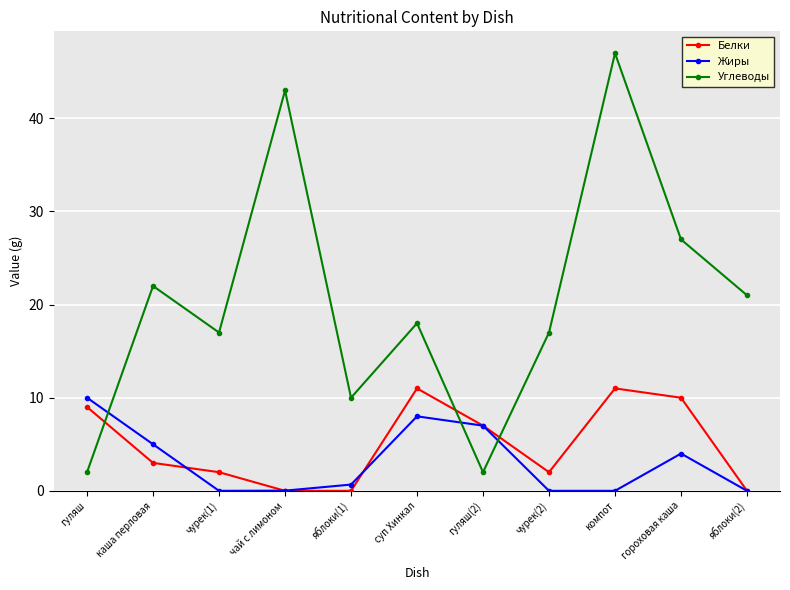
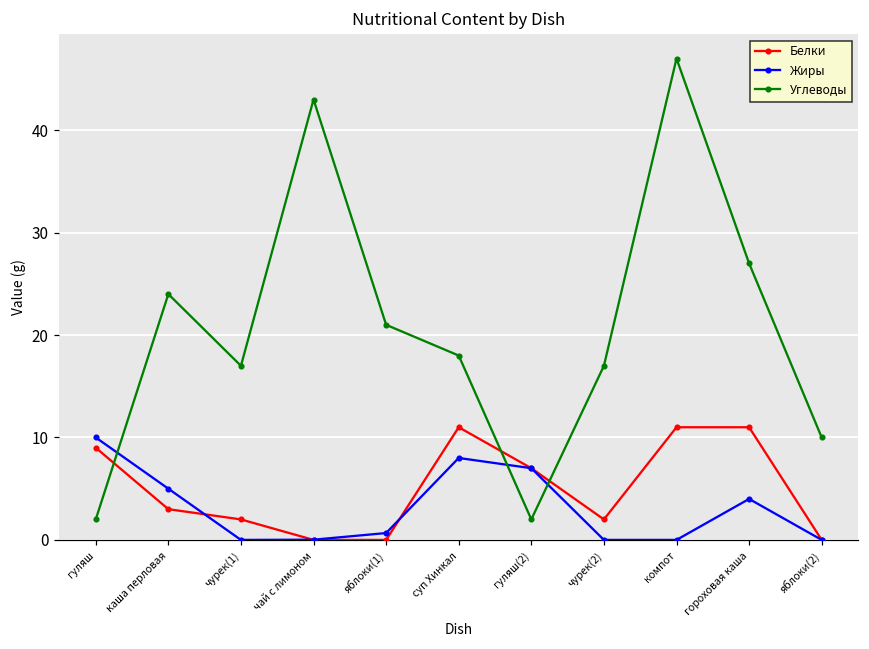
  {
    "Белки": {
      "гуляш": 9,
      "каша перловая": 3,
      "чурек(1)": 2,
      "яблоки(1)": 0,
      "суп Хинкал": 11,
      "чурек(2)": 2,
      "компот": 11,
-     "гороховая каша": 10
+     "гороховая каша": 11
    },
    "Жиры": {
      "гуляш": 10,
      "каша перловая": 5,
      "чурек(1)": 0,
      "яблоки(1)": 1,
      "суп Хинкал": 8,
      "чурек(2)": 0,
      "компот": 0,
      "гороховая каша": 4
    },
    "Углеводы": {
      "гуляш": 2,
-     "каша перловая": 22,
+     "каша перловая": 24,
      "чурек(1)": 17,
      "чай с лимоном": 43,
-     "яблоки(1)": 10,
+     "яблоки(1)": 21,
      "суп Хинкал": 18,
      "гуляш(2)": 2,
      "чурек(2)": 17,
      "компот": 47,
      "гороховая каша": 27,
-     "яблоки(2)": 21
+     "яблоки(2)": 10
    }
  }
